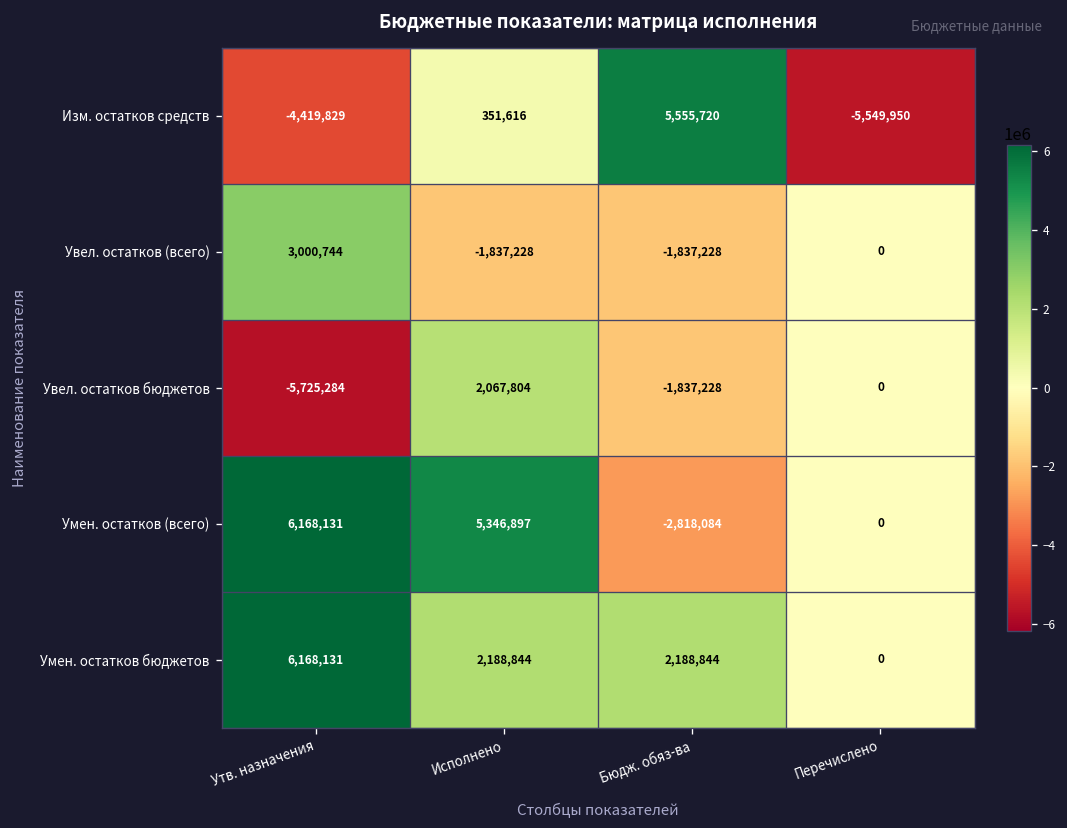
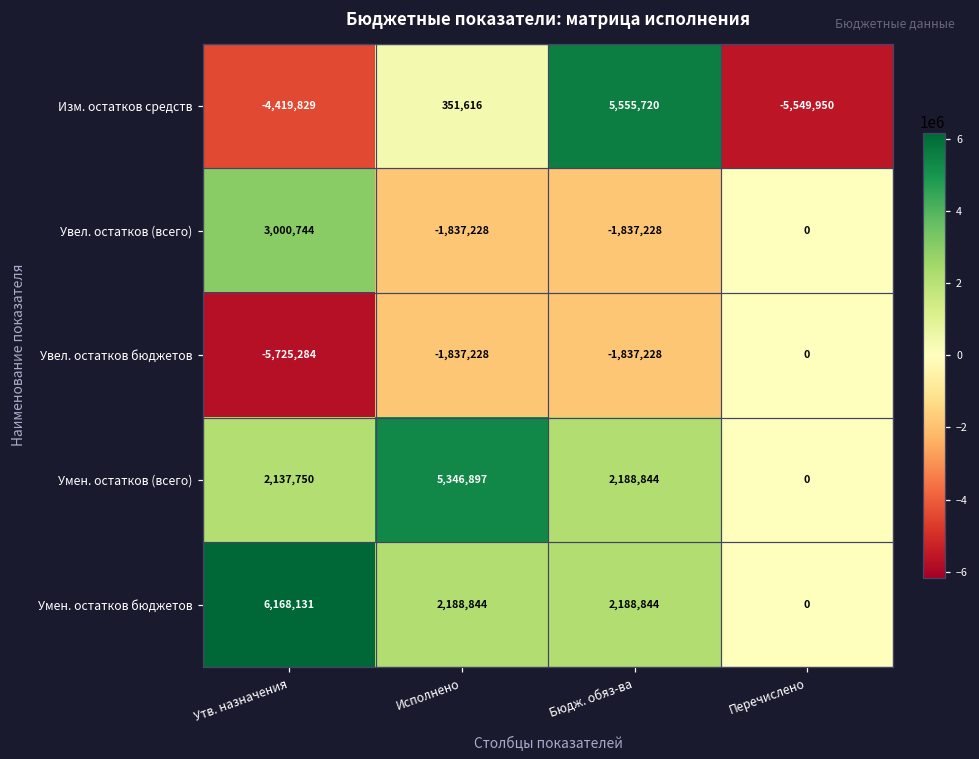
  {
    "Изм. остатков средств": {
      "Утв. назначения": "-4,419,829",
      "Исполнено": "351,616",
      "Бюдж. обяз-ва": "5,555,720",
      "Перечислено": "-5,549,950"
    },
    "Увел. остатков (всего)": {
      "Утв. назначения": "3,000,744",
      "Исполнено": "-1,837,228",
      "Бюдж. обяз-ва": "-1,837,228",
      "Перечислено": "0"
    },
    "Увел. остатков бюджетов": {
      "Утв. назначения": "-5,725,284",
-     "Исполнено": "2,067,804",
+     "Исполнено": "-1,837,228",
      "Бюдж. обяз-ва": "-1,837,228",
      "Перечислено": "0"
    },
    "Умен. остатков (всего)": {
-     "Утв. назначения": "6,168,131",
+     "Утв. назначения": "2,137,750",
      "Исполнено": "5,346,897",
-     "Бюдж. обяз-ва": "-2,818,084",
+     "Бюдж. обяз-ва": "2,188,844",
      "Перечислено": "0"
    },
    "Умен. остатков бюджетов": {
      "Утв. назначения": "6,168,131",
      "Исполнено": "2,188,844",
      "Бюдж. обяз-ва": "2,188,844",
      "Перечислено": "0"
    }
  }
